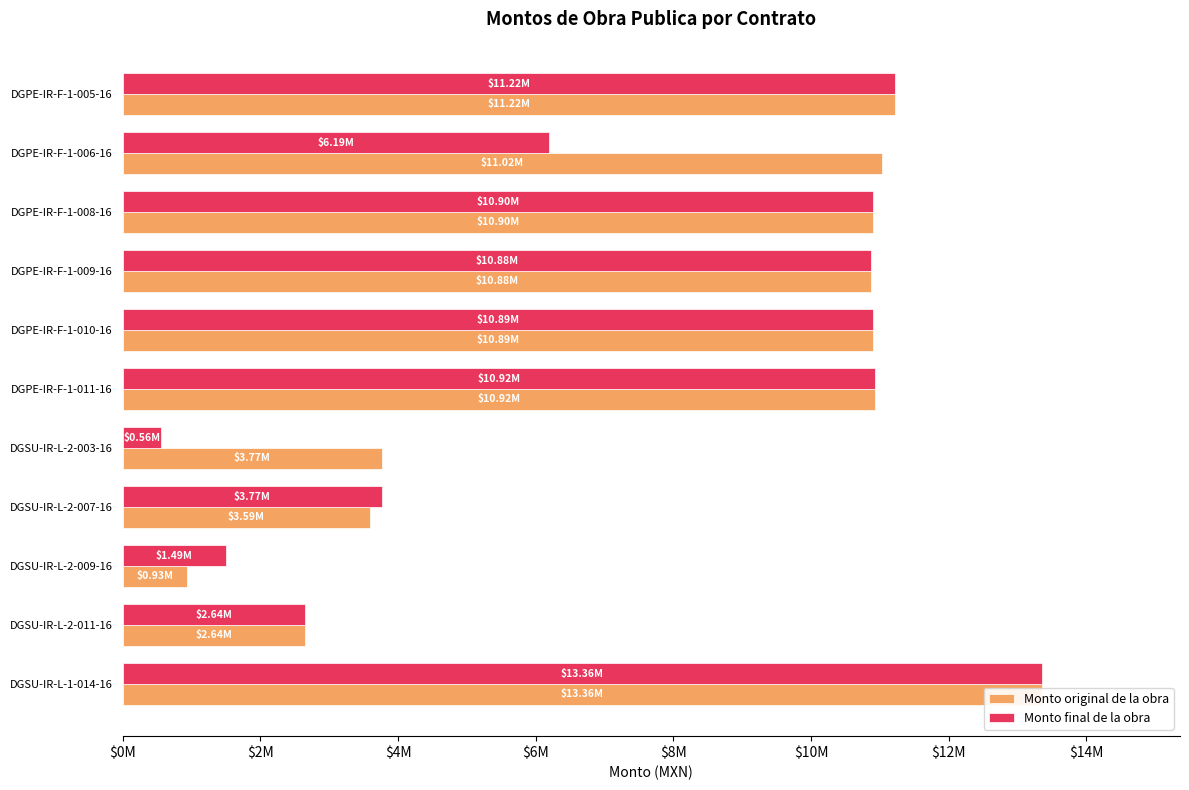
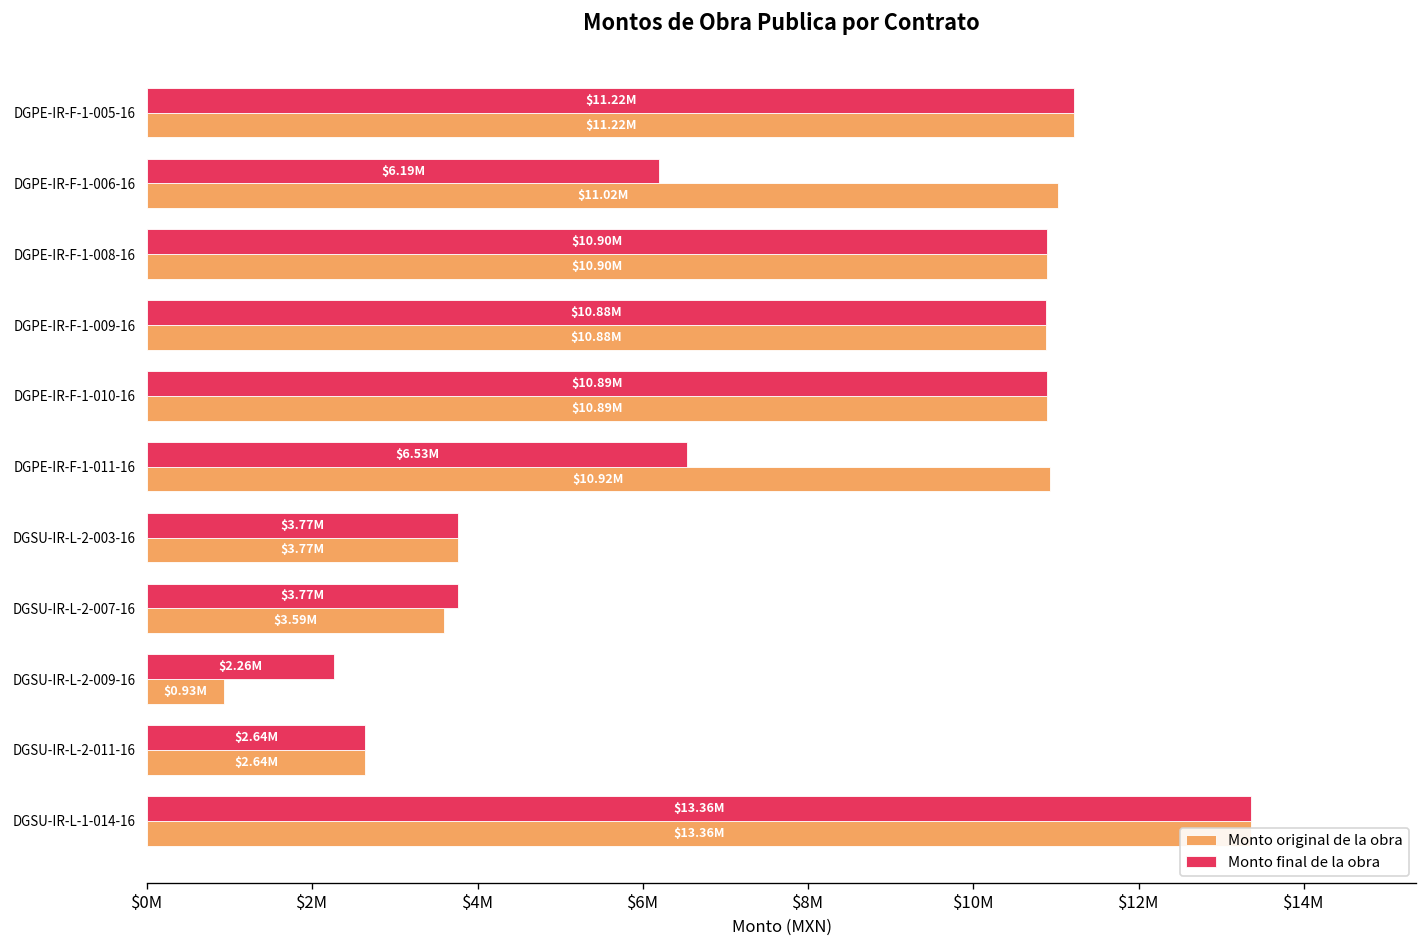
  {
    "Monto original de la obra": {
      "DGPE-IR-F-1-005-16": "$11.22M",
      "DGPE-IR-F-1-006-16": "$11.02M",
      "DGPE-IR-F-1-008-16": "$10.90M",
      "DGPE-IR-F-1-009-16": "$10.88M",
      "DGPE-IR-F-1-010-16": "$10.89M",
      "DGPE-IR-F-1-011-16": "$10.92M",
      "DGSU-IR-L-2-003-16": "$3.77M",
      "DGSU-IR-L-2-007-16": "$3.59M",
      "DGSU-IR-L-2-009-16": "$0.93M",
      "DGSU-IR-L-2-011-16": "$2.64M"
    },
    "Monto final de la obra": {
      "DGPE-IR-F-1-005-16": "$11.22M",
      "DGPE-IR-F-1-006-16": "$6.19M",
      "DGPE-IR-F-1-008-16": "$10.90M",
      "DGPE-IR-F-1-009-16": "$10.88M",
      "DGPE-IR-F-1-010-16": "$10.89M",
-     "DGPE-IR-F-1-011-16": "$10.92M",
-     "DGSU-IR-L-2-003-16": "$0.56M",
+     "DGPE-IR-F-1-011-16": "$6.53M",
+     "DGSU-IR-L-2-003-16": "$3.77M",
      "DGSU-IR-L-2-007-16": "$3.77M",
-     "DGSU-IR-L-2-009-16": "$1.49M",
+     "DGSU-IR-L-2-009-16": "$2.26M",
      "DGSU-IR-L-2-011-16": "$2.64M",
      "DGSU-IR-L-1-014-16": "$13.36M"
    }
  }
